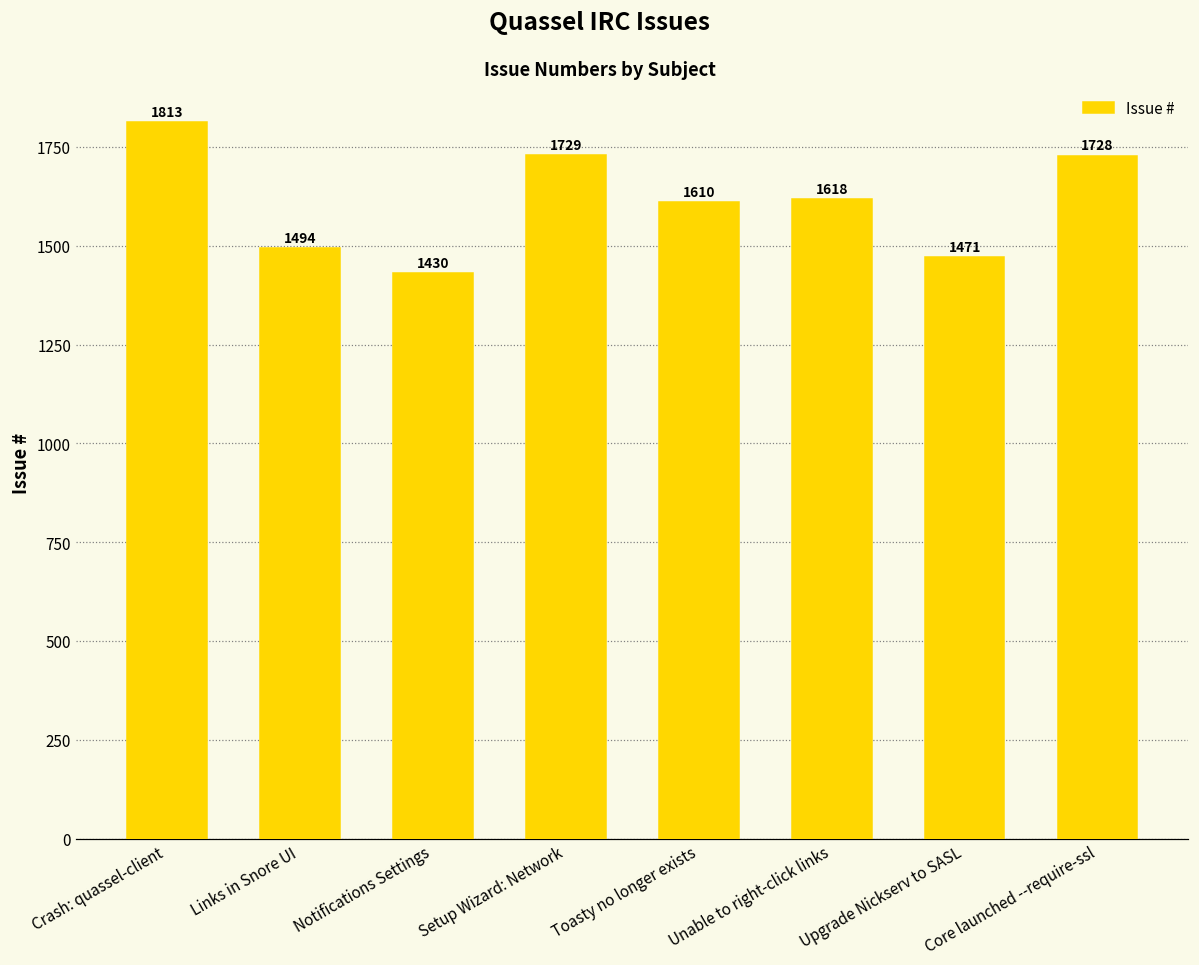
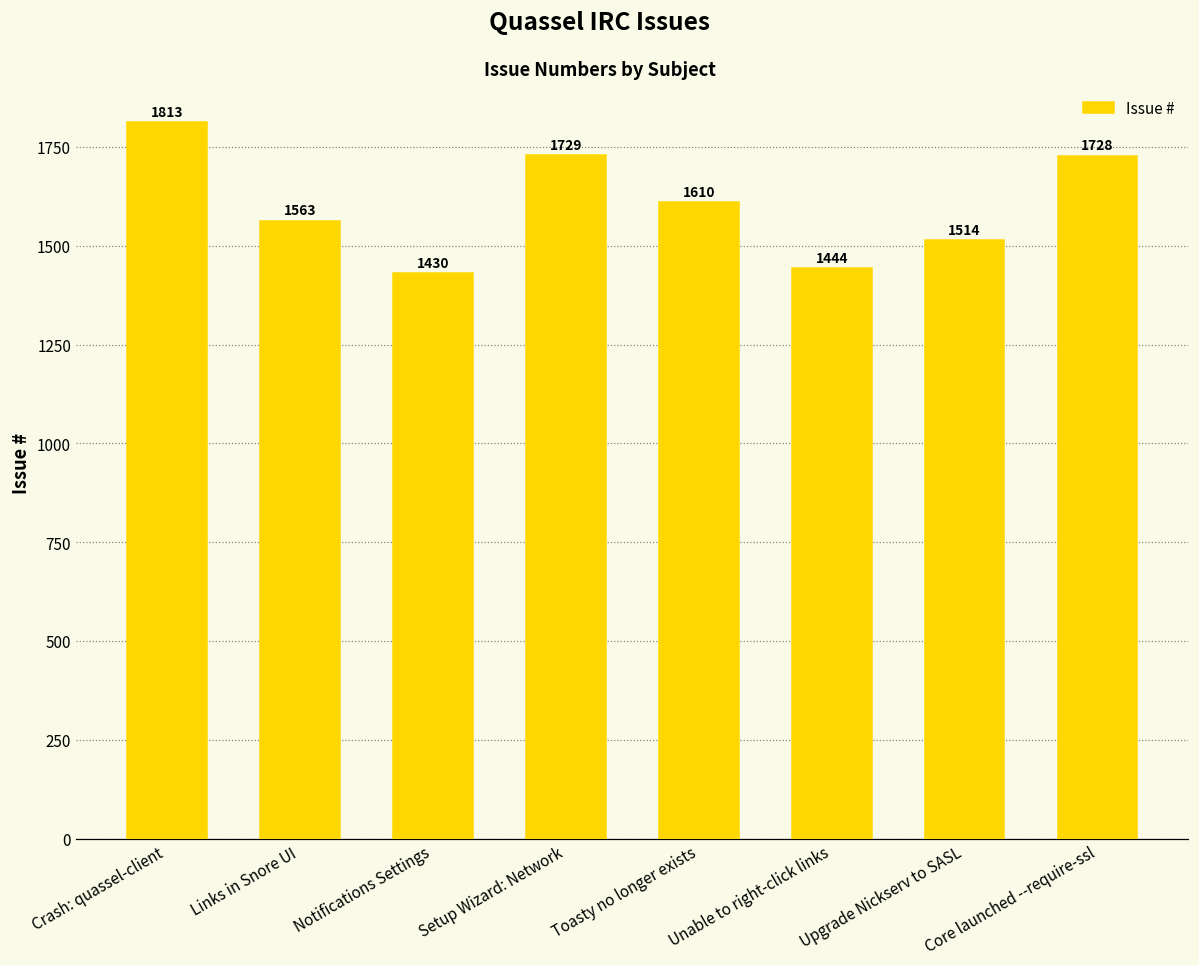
  {
    "Crash: quassel-client": 1813,
-   "Links in Snore UI": 1494,
+   "Links in Snore UI": 1563,
    "Notifications Settings": 1430,
    "Setup Wizard: Network": 1729,
    "Toasty no longer exists": 1610,
-   "Unable to right-click links": 1618,
-   "Upgrade Nickserv to SASL": 1471,
+   "Unable to right-click links": 1444,
+   "Upgrade Nickserv to SASL": 1514,
    "Core launched --require-ssl": 1728
  }
